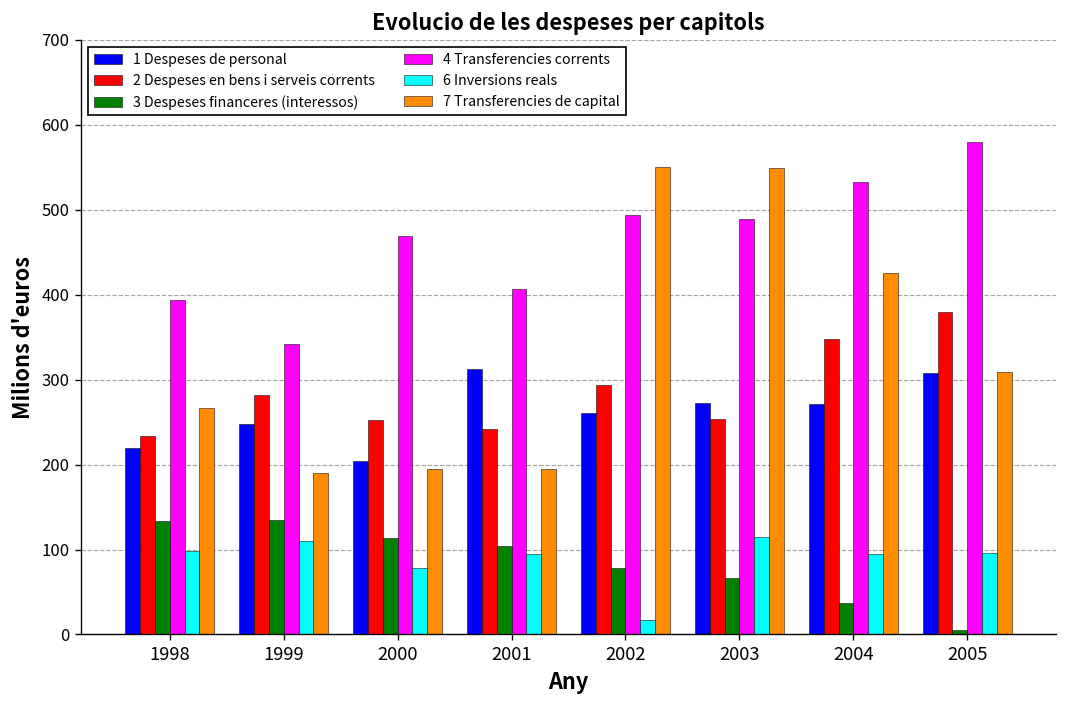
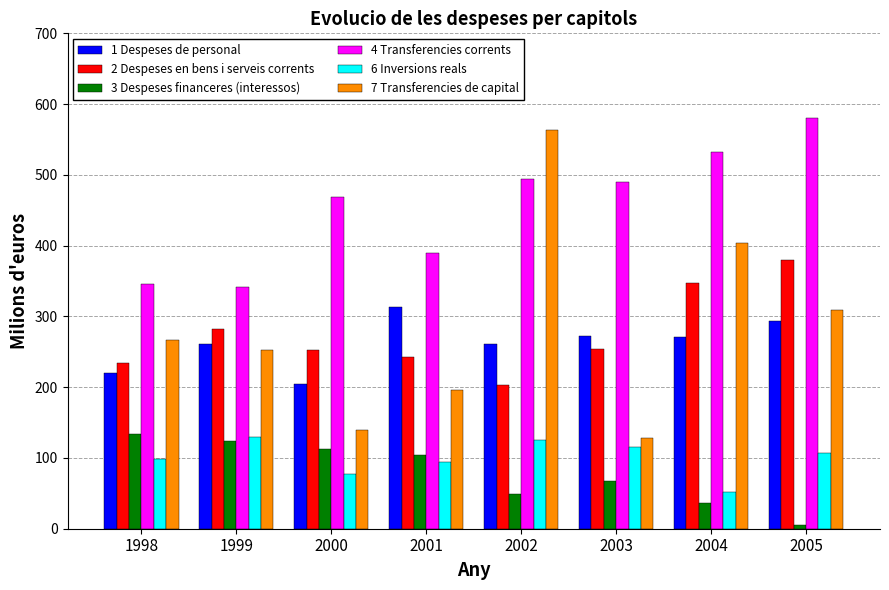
  {
    "1 Despeses de personal": {
      "1998": 220,
-     "1999": 250,
+     "1999": 260,
      "2000": 200,
      "2001": 310,
      "2002": 260,
      "2003": 270,
      "2004": 270,
-     "2005": 310
+     "2005": 290
    },
    "2 Despeses en bens i serveis corrents": {
      "1998": 230,
      "1999": 280,
      "2000": 250,
      "2001": 240,
-     "2002": 290,
+     "2002": 200,
      "2003": 250,
      "2004": 350,
      "2005": 380
    },
    "3 Despeses financeres (interessos)": {
      "1998": 130,
-     "1999": 130,
+     "1999": 120,
      "2000": 110,
      "2001": 100,
-     "2002": 80,
+     "2002": 50,
      "2003": 70,
      "2004": 40,
      "2005": 10
    },
    "4 Transferencies corrents": {
-     "1998": 390,
+     "1998": 350,
      "1999": 340,
      "2000": 470,
-     "2001": 410,
+     "2001": 390,
      "2002": 490,
      "2003": 490,
      "2004": 530,
      "2005": 580
    },
    "6 Inversions reals": {
      "1998": 100,
-     "1999": 110,
+     "1999": 130,
      "2000": 80,
      "2001": 90,
-     "2002": 20,
+     "2002": 130,
      "2003": 120,
-     "2004": 90,
-     "2005": 100
+     "2004": 50,
+     "2005": 110
    },
    "7 Transferencies de capital": {
      "1998": 270,
-     "1999": 190,
-     "2000": 190,
+     "1999": 250,
+     "2000": 140,
      "2001": 200,
-     "2002": 550,
-     "2003": 550,
-     "2004": 430,
+     "2002": 560,
+     "2003": 130,
+     "2004": 400,
      "2005": 310
    }
  }
